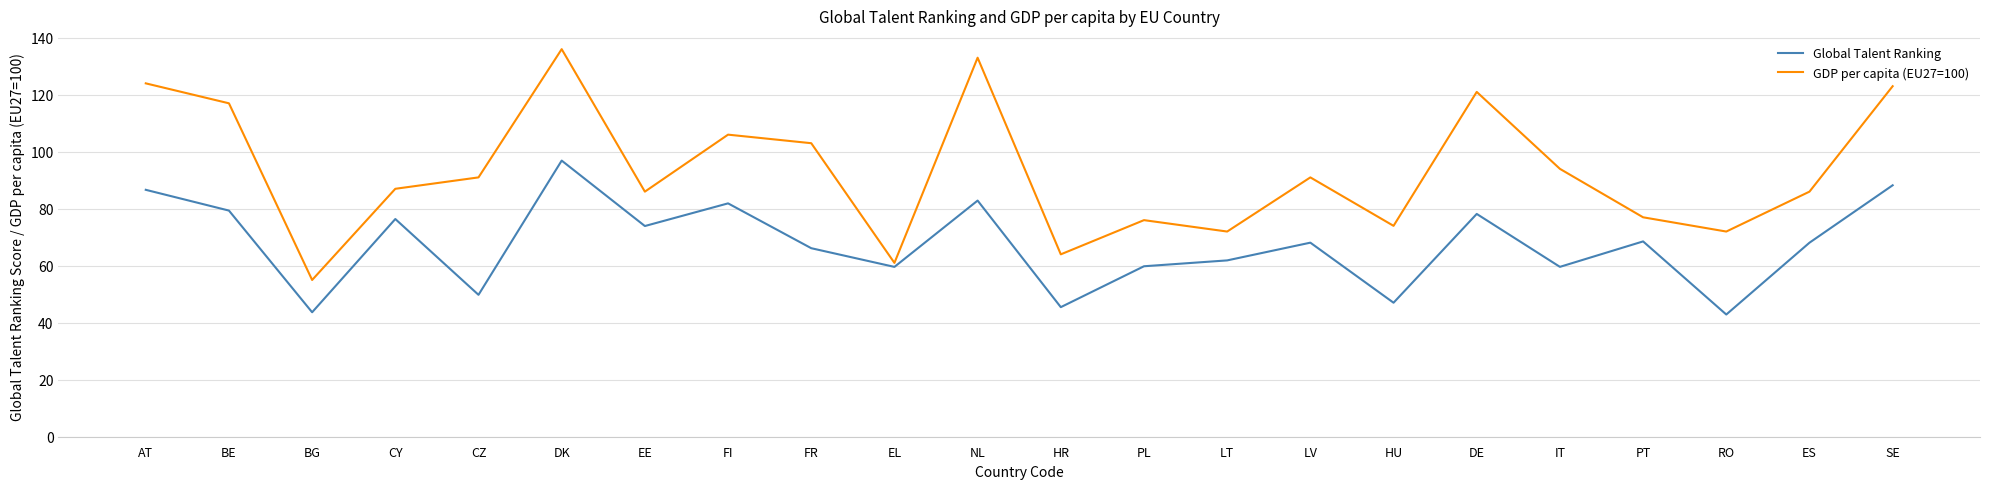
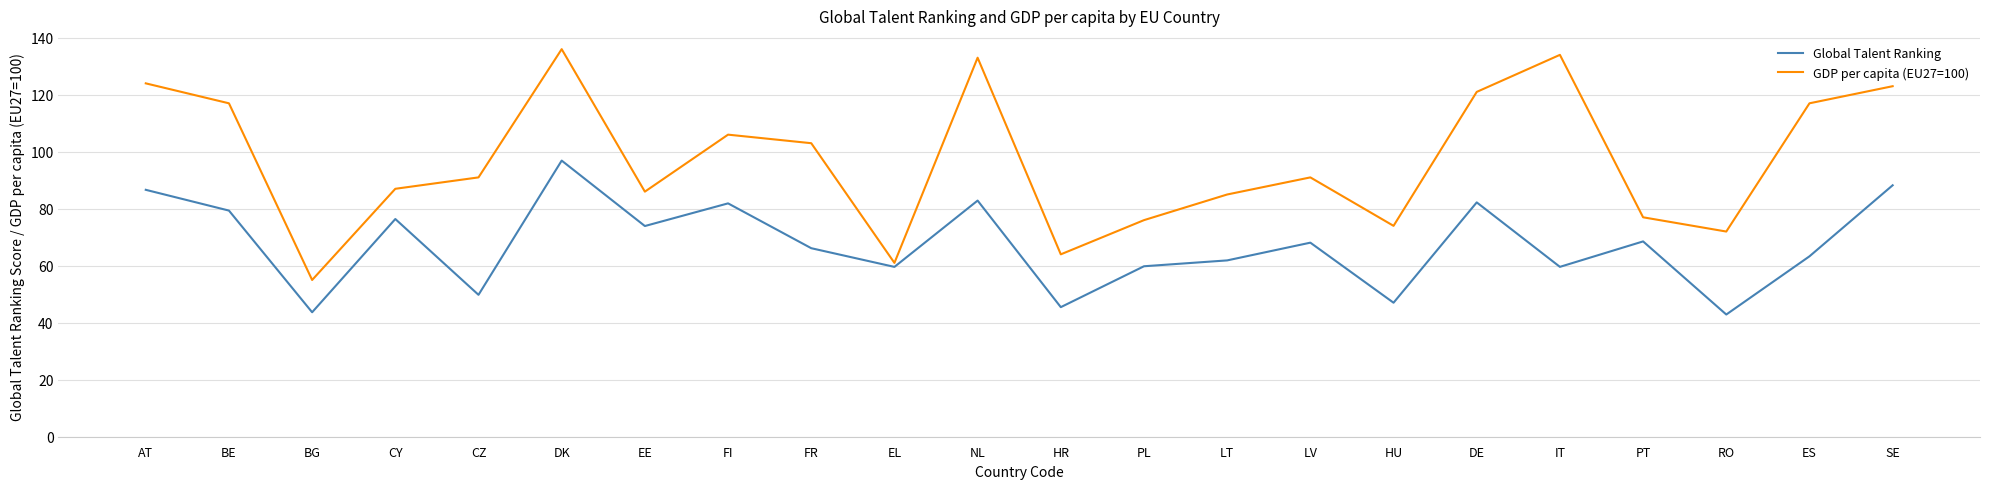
  {
    "Global Talent Ranking": {
      "AT": 87,
      "BE": 79,
      "BG": 44,
      "CY": 76,
      "CZ": 50,
      "DK": 97,
      "EE": 74,
      "FI": 82,
      "FR": 66,
      "EL": 60,
      "NL": 83,
      "HR": 45,
      "PL": 60,
      "LT": 62,
      "LV": 68,
      "HU": 47,
-     "DE": 78,
+     "DE": 82,
      "IT": 60,
      "PT": 69,
      "RO": 43,
-     "ES": 68,
+     "ES": 63,
      "SE": 88
    },
    "GDP per capita (EU27=100)": {
      "AT": 124,
      "BE": 117,
      "BG": 55,
      "CY": 87,
      "CZ": 91,
      "DK": 136,
      "EE": 86,
      "FI": 106,
      "FR": 103,
      "EL": 61,
      "NL": 133,
      "HR": 64,
      "PL": 76,
-     "LT": 72,
+     "LT": 85,
      "LV": 91,
      "HU": 74,
      "DE": 121,
-     "IT": 94,
+     "IT": 134,
      "PT": 77,
      "RO": 72,
-     "ES": 86,
+     "ES": 117,
      "SE": 123
    }
  }
